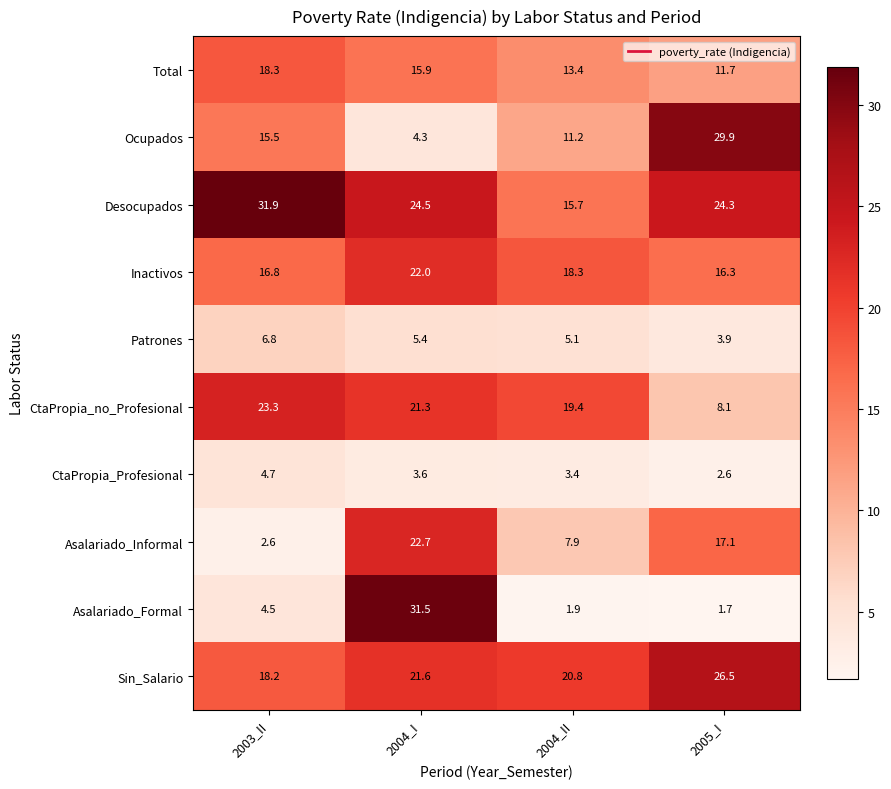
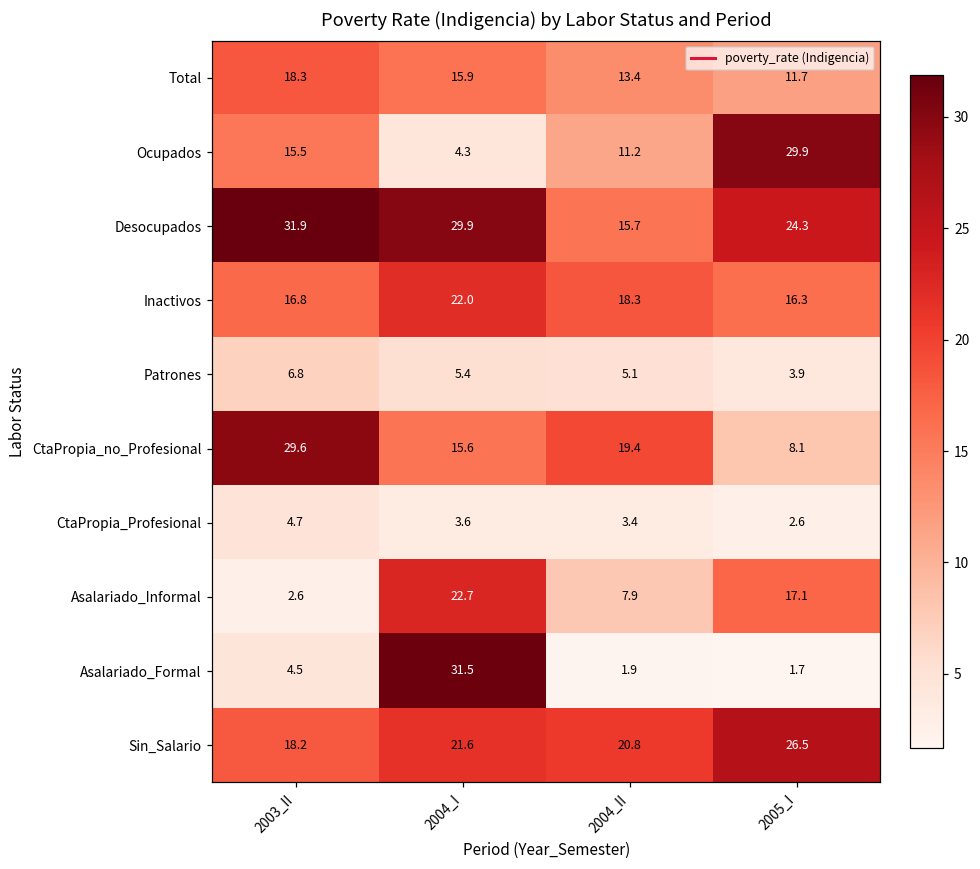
  {
    "Total": {
      "2003_II": 18.3,
      "2004_I": 15.9,
      "2004_II": 13.4,
      "2005_I": 11.7
    },
    "Ocupados": {
      "2003_II": 15.5,
      "2004_I": 4.3,
      "2004_II": 11.2,
      "2005_I": 29.9
    },
    "Desocupados": {
      "2003_II": 31.9,
-     "2004_I": 24.5,
+     "2004_I": 29.9,
      "2004_II": 15.7,
      "2005_I": 24.3
    },
    "Inactivos": {
      "2003_II": 16.8,
      "2004_I": 22.0,
      "2004_II": 18.3,
      "2005_I": 16.3
    },
    "Patrones": {
      "2003_II": 6.8,
      "2004_I": 5.4,
      "2004_II": 5.1,
      "2005_I": 3.9
    },
    "CtaPropia_no_Profesional": {
-     "2003_II": 23.3,
-     "2004_I": 21.3,
+     "2003_II": 29.6,
+     "2004_I": 15.6,
      "2004_II": 19.4,
      "2005_I": 8.1
    },
    "CtaPropia_Profesional": {
      "2003_II": 4.7,
      "2004_I": 3.6,
      "2004_II": 3.4,
      "2005_I": 2.6
    },
    "Asalariado_Informal": {
      "2003_II": 2.6,
      "2004_I": 22.7,
      "2004_II": 7.9,
      "2005_I": 17.1
    },
    "Asalariado_Formal": {
      "2003_II": 4.5,
      "2004_I": 31.5,
      "2004_II": 1.9,
      "2005_I": 1.7
    },
    "Sin_Salario": {
      "2003_II": 18.2,
      "2004_I": 21.6,
      "2004_II": 20.8,
      "2005_I": 26.5
    }
  }
